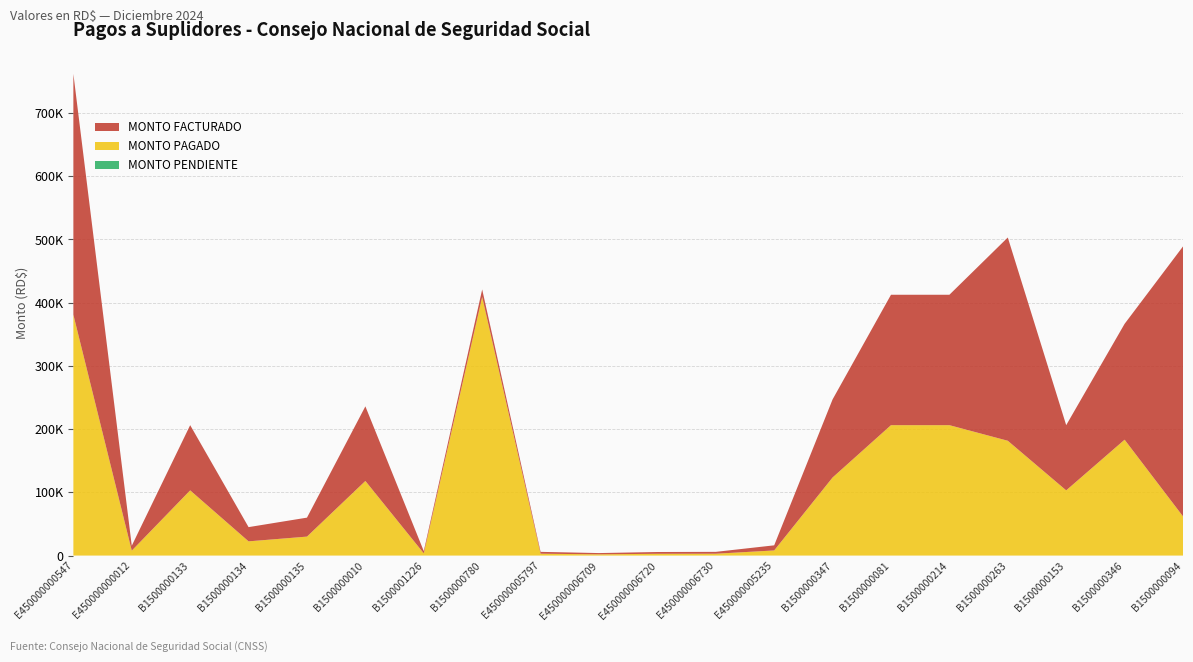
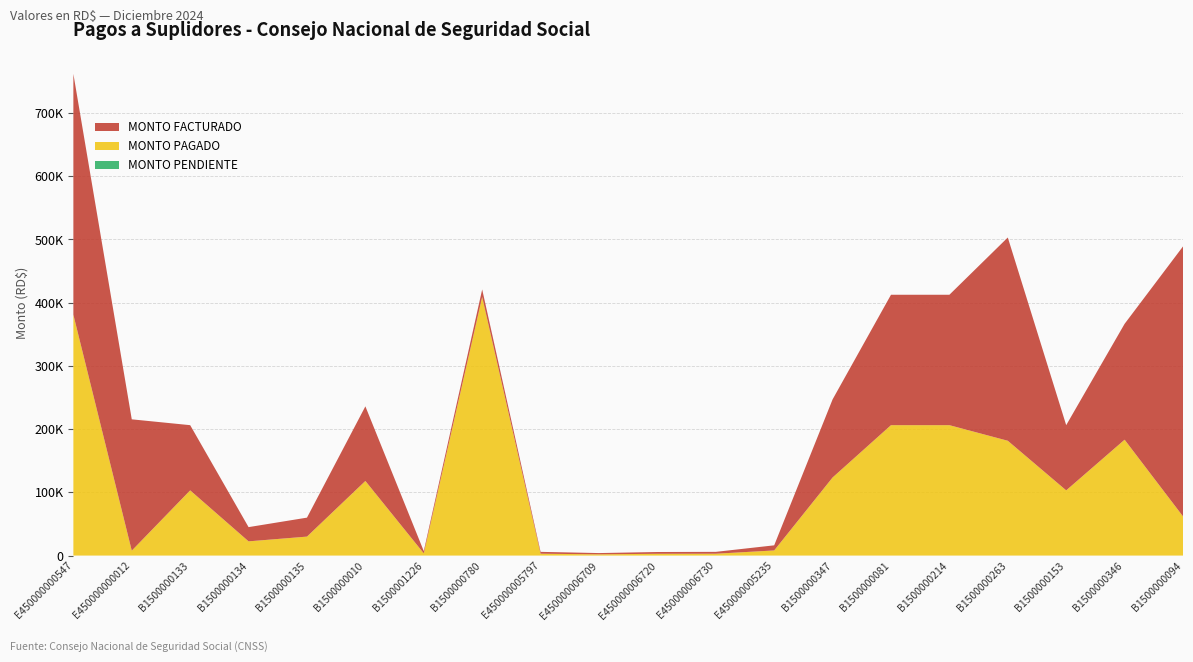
  {
    "MONTO PENDIENTE": {
      "E450000000547": 0,
      "E450000000012": 0,
      "B1500000133": 0,
      "B1500000134": 0,
      "B1500000135": 0,
      "B1500000010": 0,
      "B1500000780": 0,
      "E450000005235": 0,
      "B1500000347": 0,
      "B1500000081": 0,
      "B1500000214": 0,
      "B1500000263": 0,
      "B1500000153": 0,
      "B1500000346": 0,
      "B1500000094": 0
    },
    "MONTO PAGADO": {
      "E450000000547": 380000,
      "E450000000012": 10000,
      "B1500000133": 100000,
      "B1500000134": 20000,
      "B1500000135": 30000,
      "B1500000010": 120000,
      "B1500000780": 410000,
      "E450000005235": 10000,
      "B1500000347": 120000,
      "B1500000081": 210000,
      "B1500000214": 210000,
      "B1500000263": 180000,
      "B1500000153": 100000,
      "B1500000346": 180000,
      "B1500000094": 60000
    },
    "MONTO FACTURADO": {
      "E450000000547": 380000,
-     "E450000000012": 10000,
+     "E450000000012": 210000,
      "B1500000133": 100000,
      "B1500000134": 20000,
      "B1500000135": 30000,
      "B1500000010": 120000,
      "B1500000780": 10000,
      "E450000005235": 10000,
      "B1500000347": 120000,
      "B1500000081": 210000,
      "B1500000214": 210000,
      "B1500000263": 320000,
      "B1500000153": 100000,
      "B1500000346": 180000,
      "B1500000094": 430000
    }
  }
